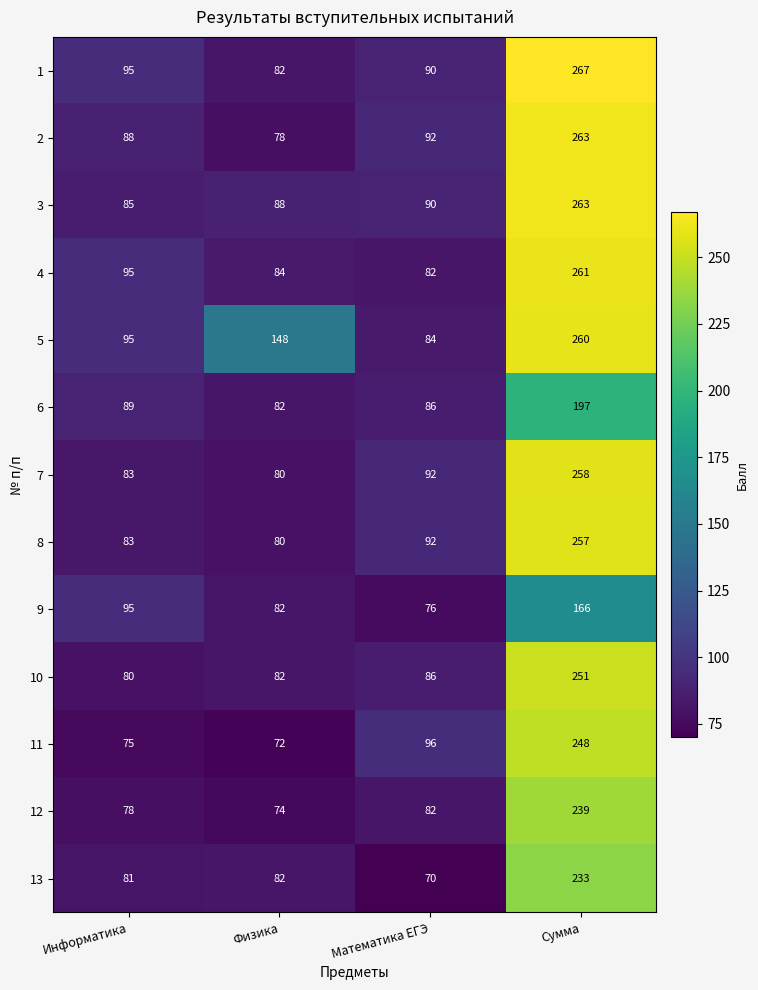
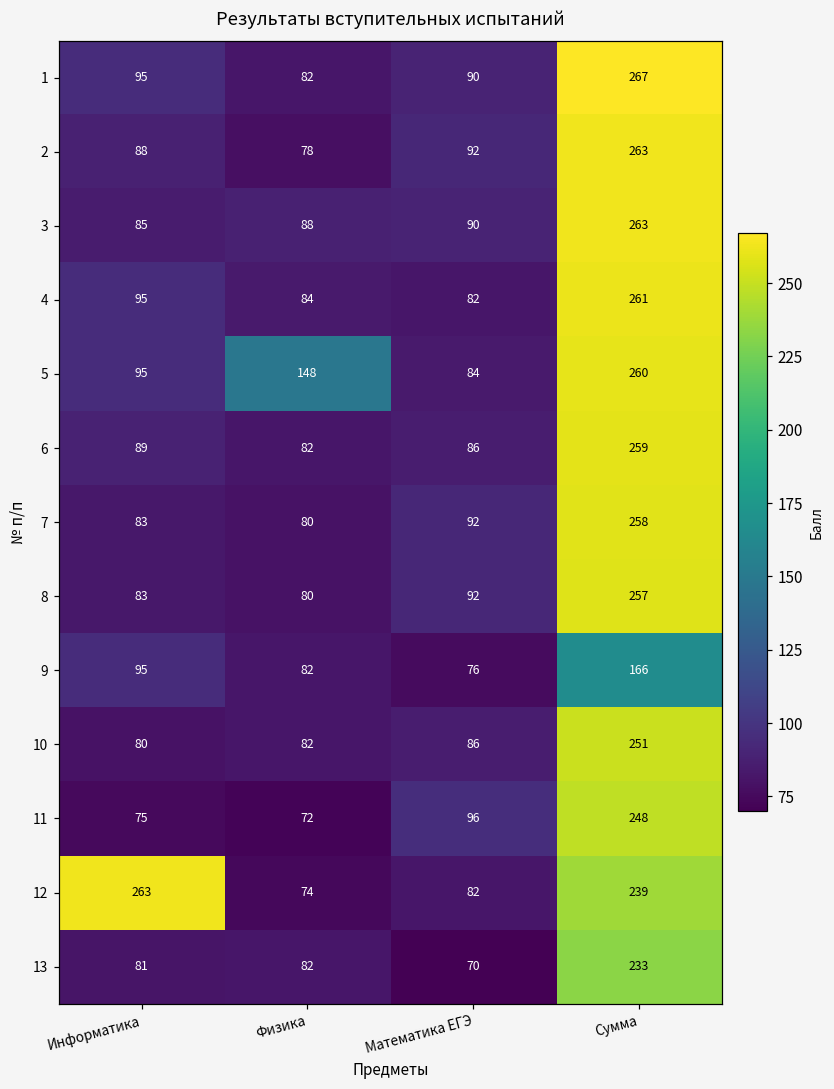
  {
    "1": {
      "Информатика": 95,
      "Физика": 82,
      "Математика ЕГЭ": 90,
      "Сумма": 267
    },
    "2": {
      "Информатика": 88,
      "Физика": 78,
      "Математика ЕГЭ": 92,
      "Сумма": 263
    },
    "3": {
      "Информатика": 85,
      "Физика": 88,
      "Математика ЕГЭ": 90,
      "Сумма": 263
    },
    "4": {
      "Информатика": 95,
      "Физика": 84,
      "Математика ЕГЭ": 82,
      "Сумма": 261
    },
    "5": {
      "Информатика": 95,
      "Физика": 148,
      "Математика ЕГЭ": 84,
      "Сумма": 260
    },
    "6": {
      "Информатика": 89,
      "Физика": 82,
      "Математика ЕГЭ": 86,
-     "Сумма": 197
+     "Сумма": 259
    },
    "7": {
      "Информатика": 83,
      "Физика": 80,
      "Математика ЕГЭ": 92,
      "Сумма": 258
    },
    "8": {
      "Информатика": 83,
      "Физика": 80,
      "Математика ЕГЭ": 92,
      "Сумма": 257
    },
    "9": {
      "Информатика": 95,
      "Физика": 82,
      "Математика ЕГЭ": 76,
      "Сумма": 166
    },
    "10": {
      "Информатика": 80,
      "Физика": 82,
      "Математика ЕГЭ": 86,
      "Сумма": 251
    },
    "11": {
      "Информатика": 75,
      "Физика": 72,
      "Математика ЕГЭ": 96,
      "Сумма": 248
    },
    "12": {
-     "Информатика": 78,
+     "Информатика": 263,
      "Физика": 74,
      "Математика ЕГЭ": 82,
      "Сумма": 239
    },
    "13": {
      "Информатика": 81,
      "Физика": 82,
      "Математика ЕГЭ": 70,
      "Сумма": 233
    }
  }
